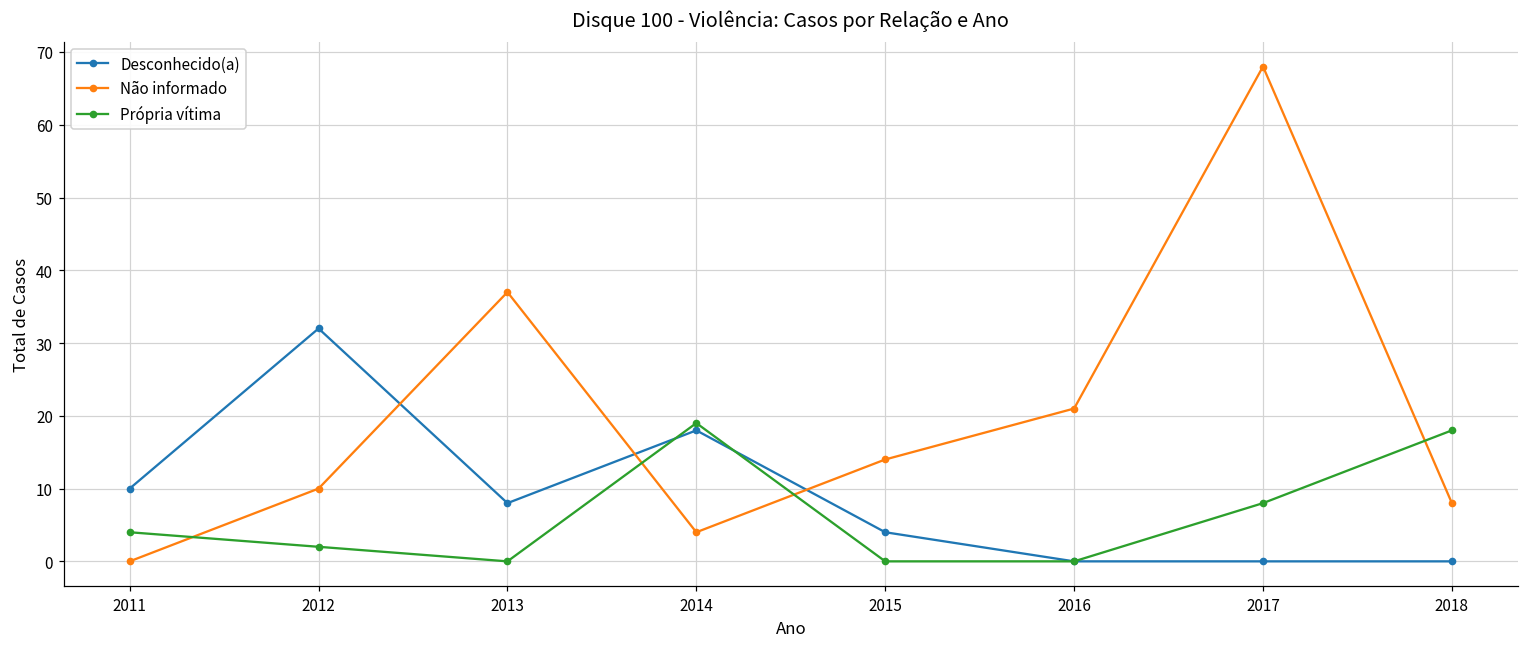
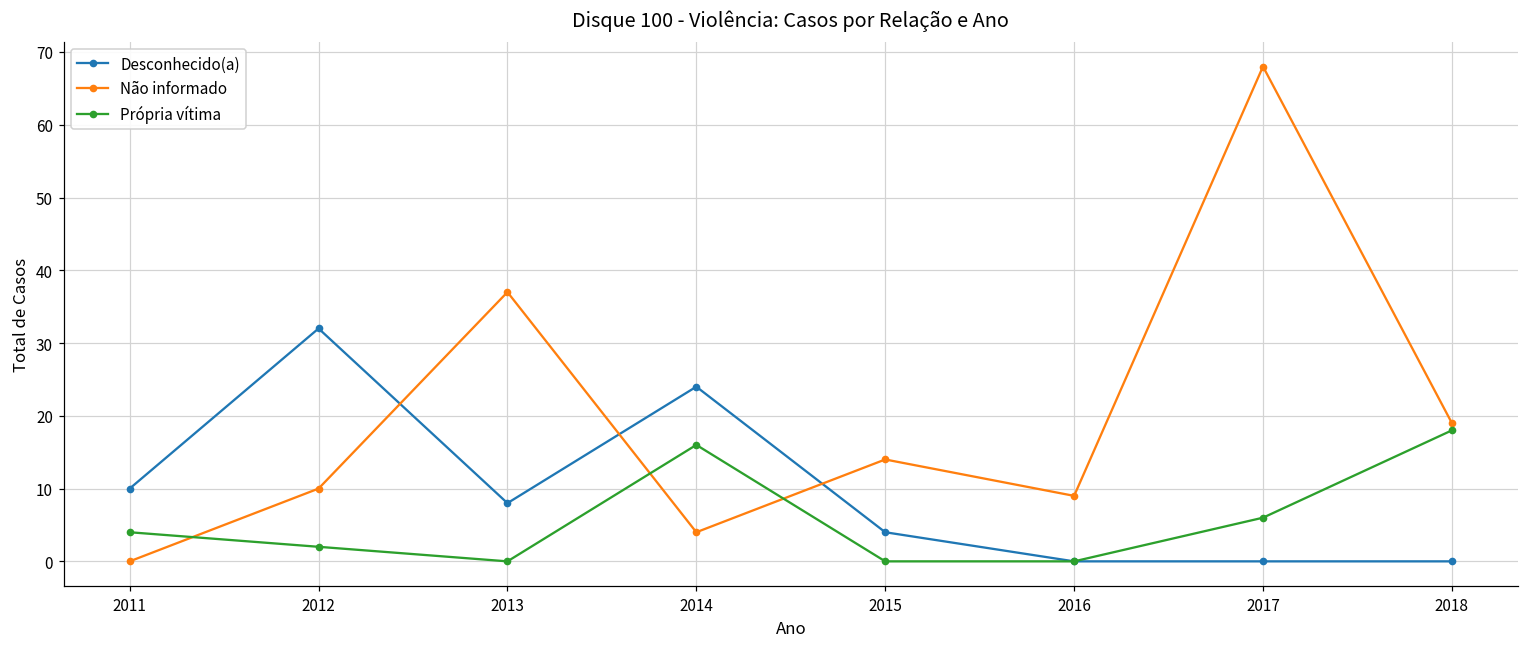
  {
    "Desconhecido(a)": {
      "2011": 10,
      "2012": 32,
      "2013": 8,
-     "2014": 18,
+     "2014": 24,
      "2015": 4,
      "2017": 0,
      "2018": 0
    },
    "Não informado": {
      "2011": 0,
      "2012": 10,
      "2013": 37,
      "2014": 4,
      "2015": 14,
-     "2016": 21,
+     "2016": 9,
      "2017": 68,
-     "2018": 8
+     "2018": 19
    },
    "Própria vítima": {
      "2011": 4,
      "2012": 2,
      "2013": 0,
-     "2014": 19,
+     "2014": 16,
      "2015": 0,
-     "2017": 8,
+     "2017": 6,
      "2018": 18
    }
  }
